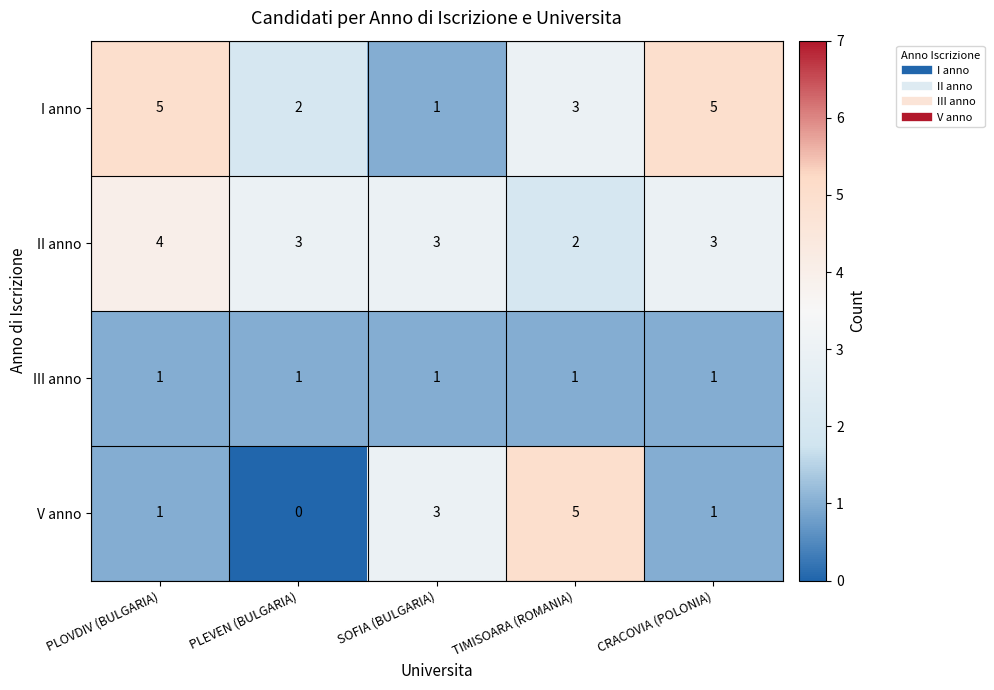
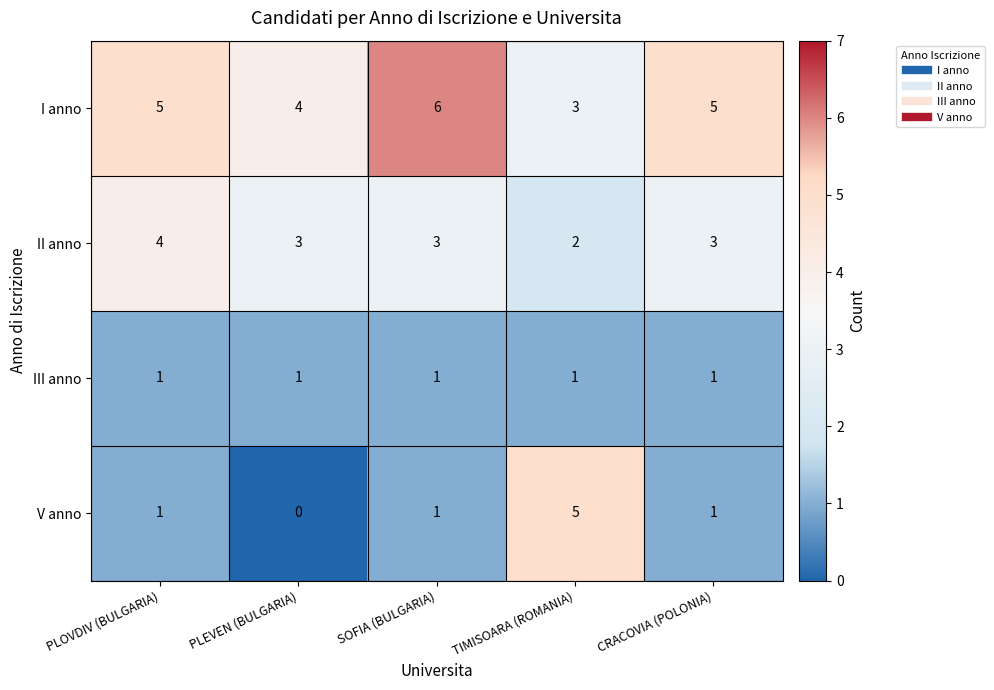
  {
    "I anno": {
      "PLOVDIV (BULGARIA)": 5,
-     "PLEVEN (BULGARIA)": 2,
-     "SOFIA (BULGARIA)": 1,
+     "PLEVEN (BULGARIA)": 4,
+     "SOFIA (BULGARIA)": 6,
      "TIMISOARA (ROMANIA)": 3,
      "CRACOVIA (POLONIA)": 5
    },
    "II anno": {
      "PLOVDIV (BULGARIA)": 4,
      "PLEVEN (BULGARIA)": 3,
      "SOFIA (BULGARIA)": 3,
      "TIMISOARA (ROMANIA)": 2,
      "CRACOVIA (POLONIA)": 3
    },
    "III anno": {
      "PLOVDIV (BULGARIA)": 1,
      "PLEVEN (BULGARIA)": 1,
      "SOFIA (BULGARIA)": 1,
      "TIMISOARA (ROMANIA)": 1,
      "CRACOVIA (POLONIA)": 1
    },
    "V anno": {
      "PLOVDIV (BULGARIA)": 1,
      "PLEVEN (BULGARIA)": 0,
-     "SOFIA (BULGARIA)": 3,
+     "SOFIA (BULGARIA)": 1,
      "TIMISOARA (ROMANIA)": 5,
      "CRACOVIA (POLONIA)": 1
    }
  }
